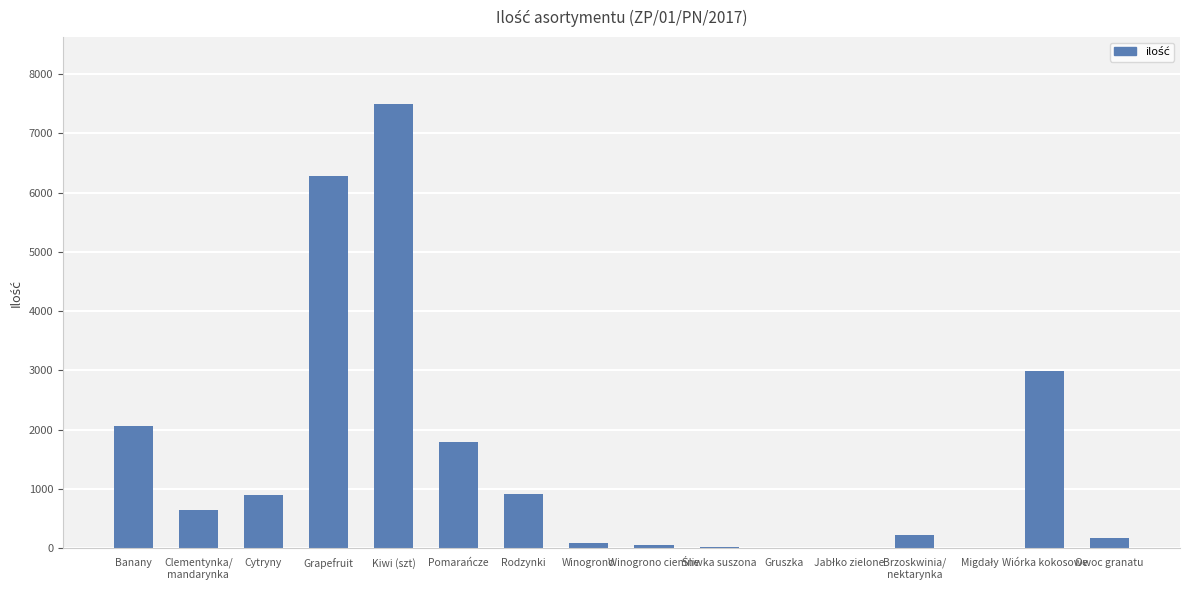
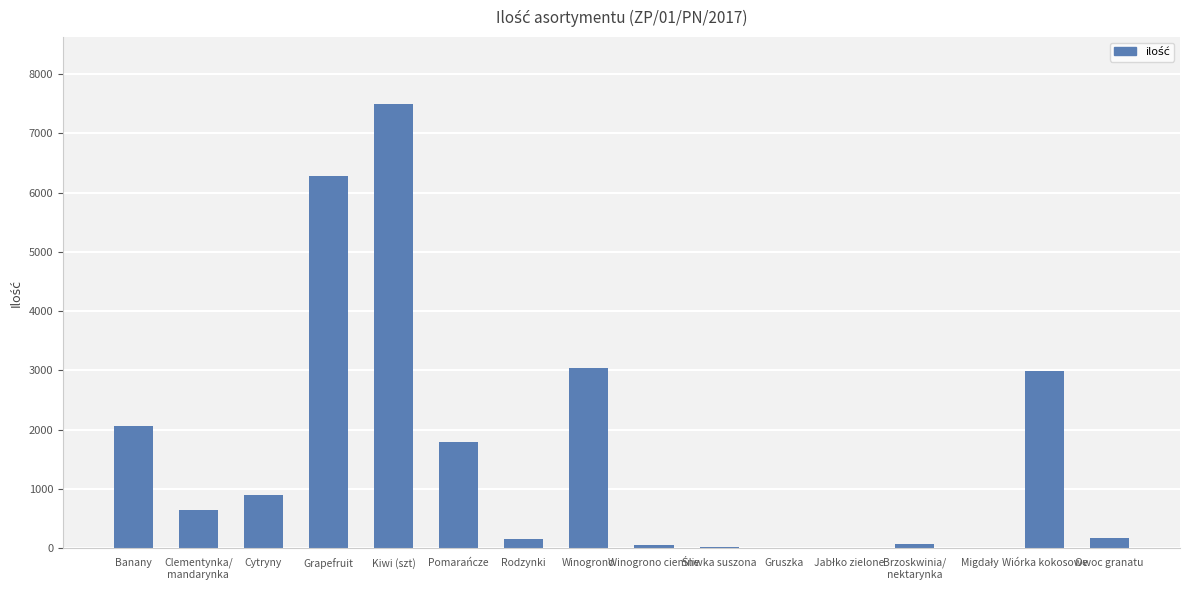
  {
    "Banany": 2100,
    "Clementynka/ mandarynka": 700,
    "Cytryny": 900,
    "Grapefruit": 6300,
    "Kiwi (szt)": 7500,
    "Pomarańcze": 1800,
-   "Rodzynki": 900,
-   "Winogrono": 100,
-   "Brzoskwinia/ nektarynka": 200,
+   "Rodzynki": 200,
+   "Winogrono": 3000,
+   "Brzoskwinia/ nektarynka": 100,
    "Wiórka kokosowe": 3000
  }
